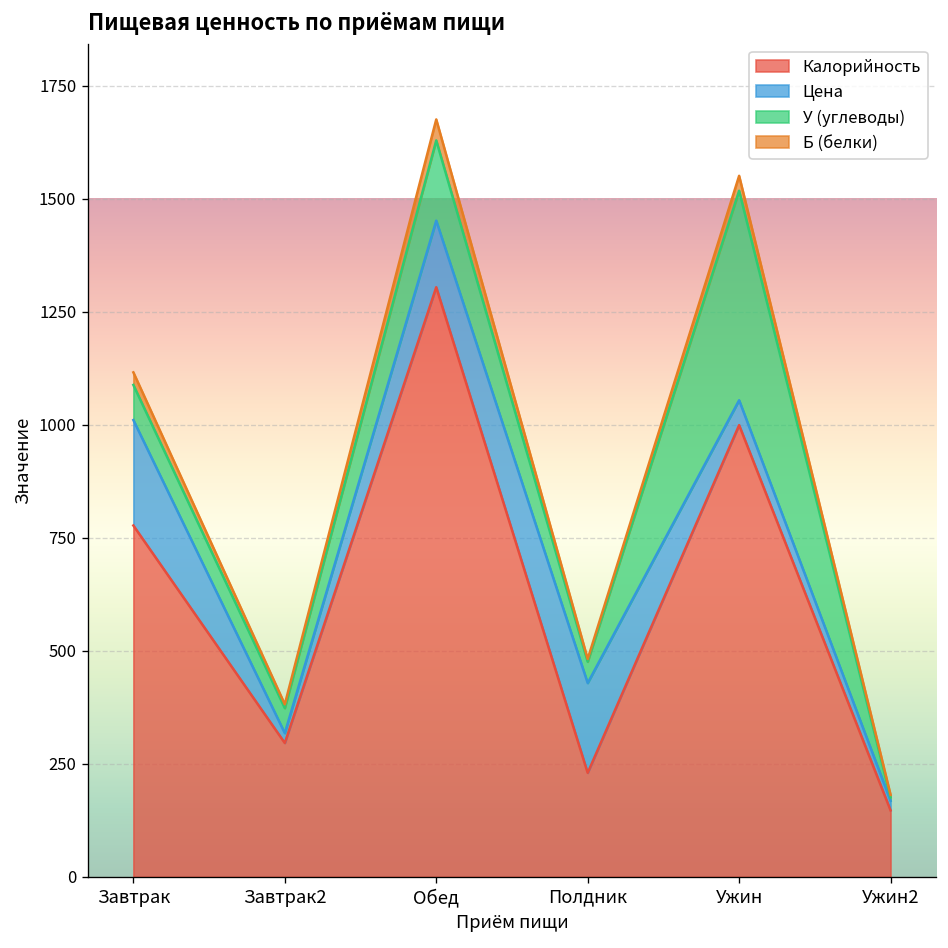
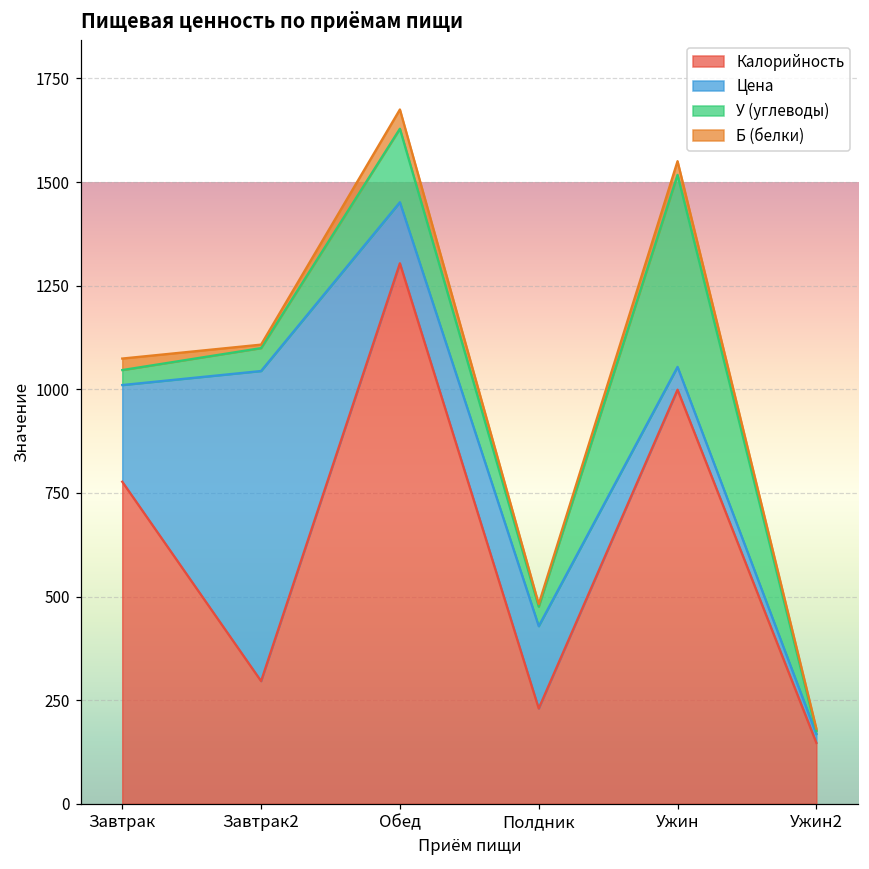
  {
    "Цена": {
      "Завтрак": 230,
-     "Завтрак2": 20,
+     "Завтрак2": 750,
      "Обед": 150,
      "Полдник": 200,
      "Ужин": 60,
      "Ужин2": 20
    },
    "У (углеводы)": {
-     "Завтрак": 80,
+     "Завтрак": 40,
      "Завтрак2": 60,
      "Обед": 180,
      "Ужин": 460
    }
  }
